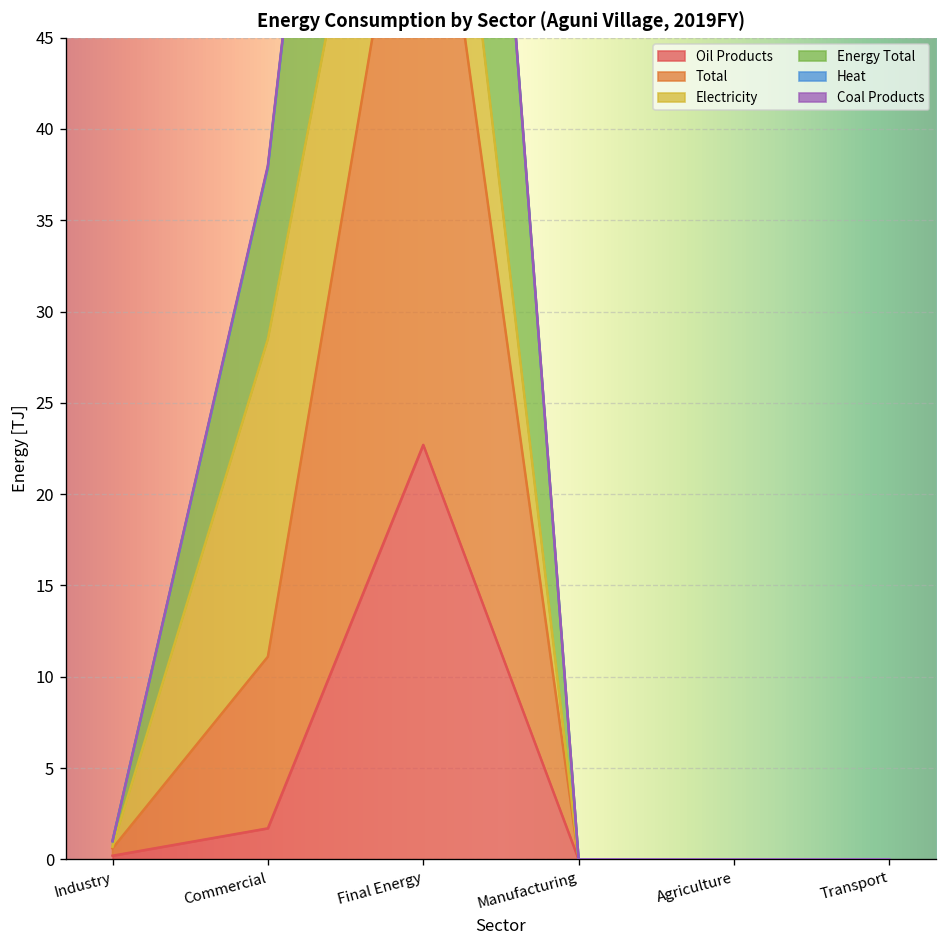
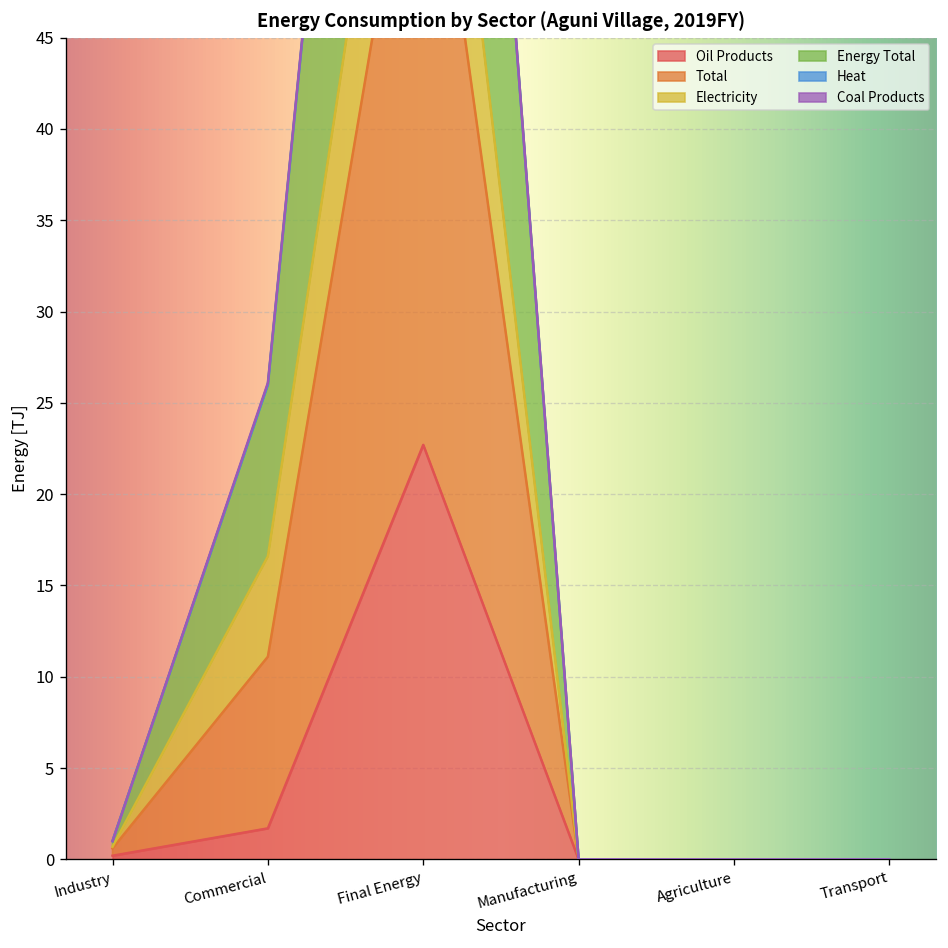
  {
    "Electricity": {
-     "Commercial": 17.4
+     "Commercial": 5.5
    }
  }
